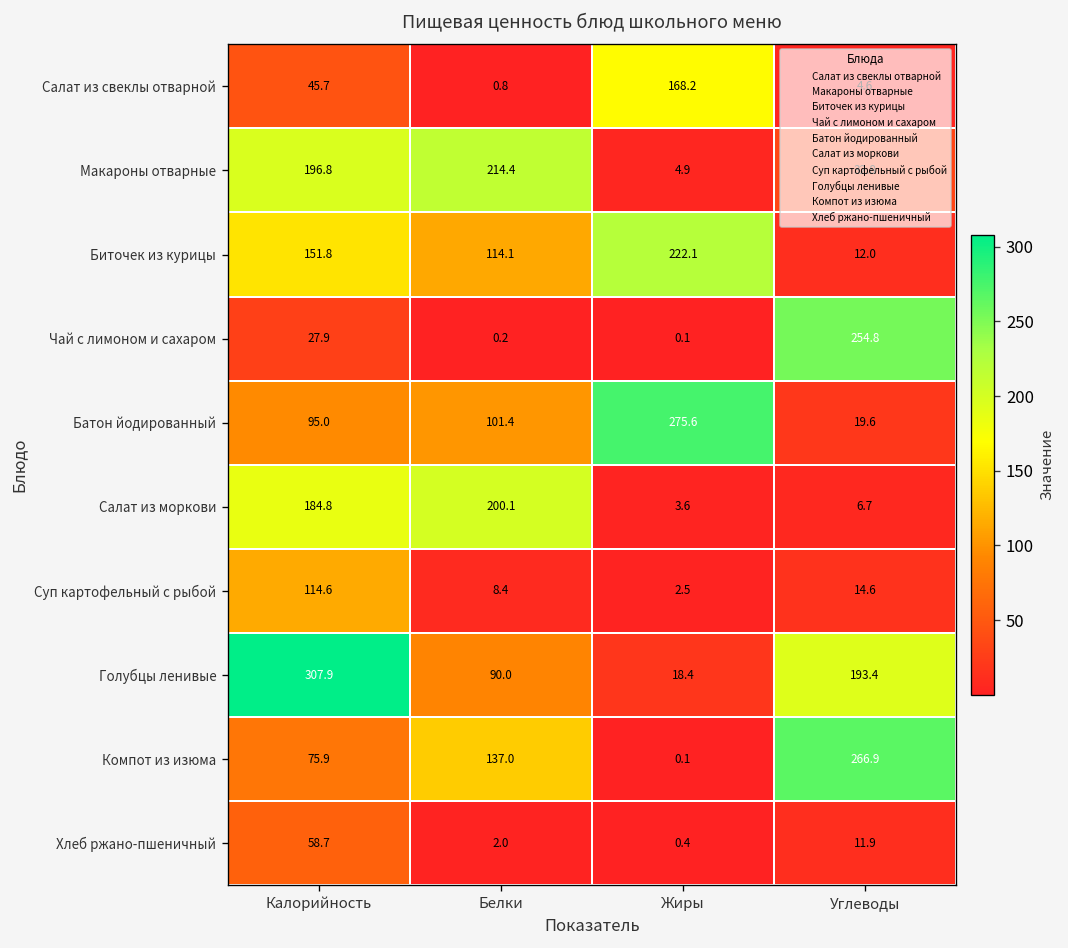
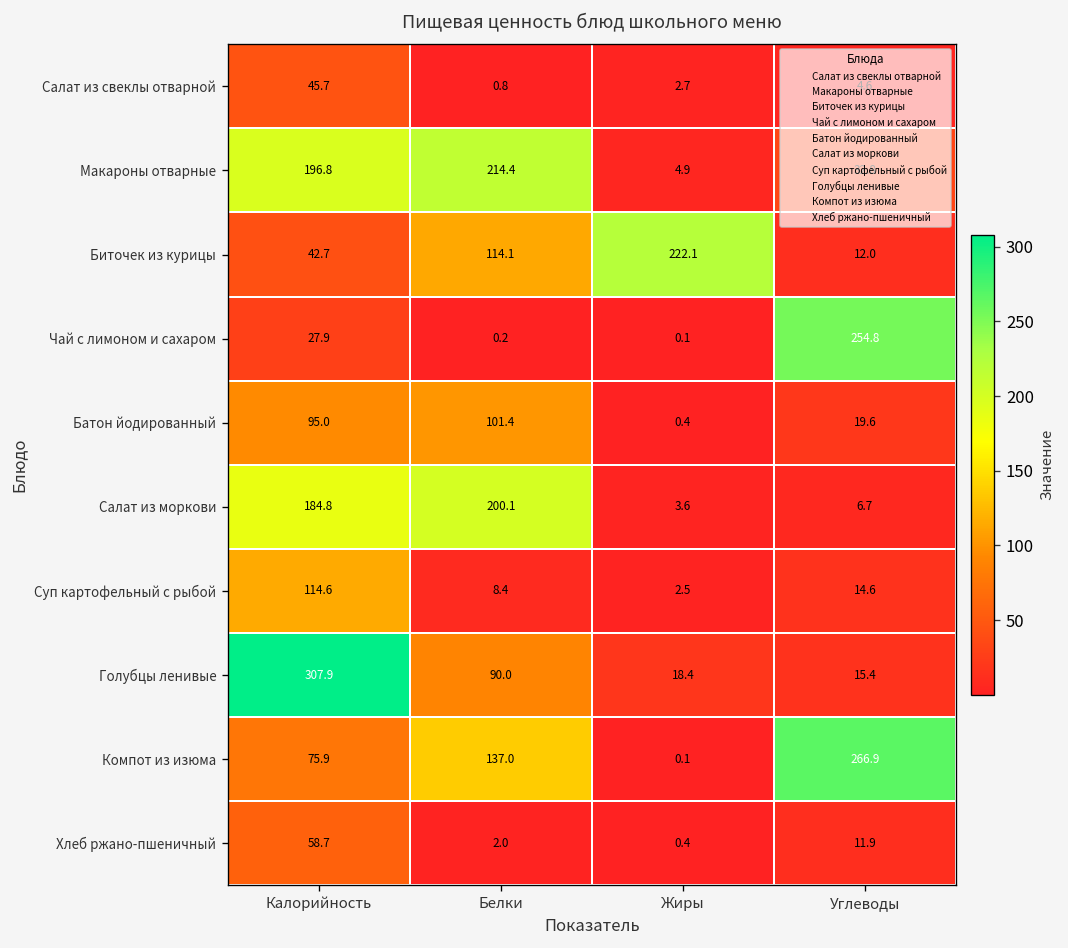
  {
    "Салат из свеклы отварной": {
      "Калорийность": 45.7,
      "Белки": 0.8,
-     "Жиры": 168.2
+     "Жиры": 2.7
    },
    "Макароны отварные": {
      "Калорийность": 196.8,
      "Белки": 214.4,
      "Жиры": 4.9
    },
    "Биточек из курицы": {
-     "Калорийность": 151.8,
+     "Калорийность": 42.7,
      "Белки": 114.1,
      "Жиры": 222.1,
      "Углеводы": 12.0
    },
    "Чай с лимоном и сахаром": {
      "Калорийность": 27.9,
      "Белки": 0.2,
      "Жиры": 0.1,
      "Углеводы": 254.8
    },
    "Батон йодированный": {
      "Калорийность": 95.0,
      "Белки": 101.4,
-     "Жиры": 275.6,
+     "Жиры": 0.4,
      "Углеводы": 19.6
    },
    "Салат из моркови": {
      "Калорийность": 184.8,
      "Белки": 200.1,
      "Жиры": 3.6,
      "Углеводы": 6.7
    },
    "Суп картофельный с рыбой": {
      "Калорийность": 114.6,
      "Белки": 8.4,
      "Жиры": 2.5,
      "Углеводы": 14.6
    },
    "Голубцы ленивые": {
      "Калорийность": 307.9,
      "Белки": 90.0,
      "Жиры": 18.4,
-     "Углеводы": 193.4
+     "Углеводы": 15.4
    },
    "Компот из изюма": {
      "Калорийность": 75.9,
      "Белки": 137.0,
      "Жиры": 0.1,
      "Углеводы": 266.9
    },
    "Хлеб ржано-пшеничный": {
      "Калорийность": 58.7,
      "Белки": 2.0,
      "Жиры": 0.4,
      "Углеводы": 11.9
    }
  }
